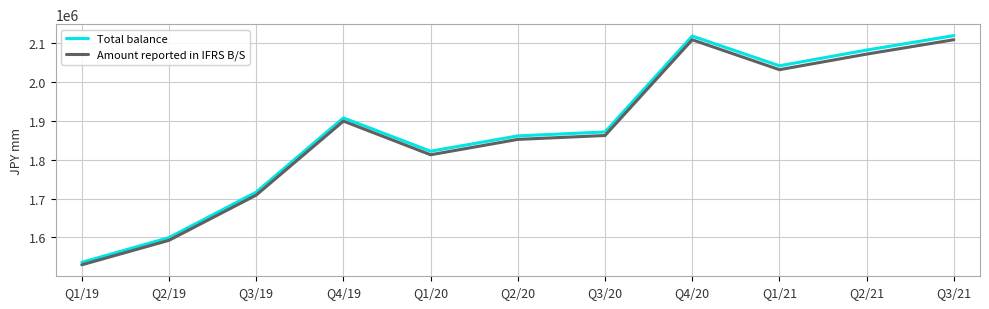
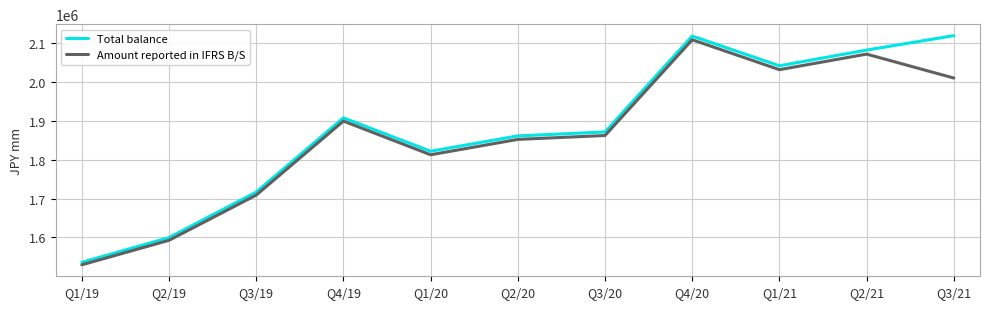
  {
    "Total balance": {
      "Q2/19": 1600000,
      "Q3/19": 1720000,
      "Q4/19": 1910000,
      "Q1/20": 1820000,
      "Q2/20": 1860000,
      "Q3/20": 1870000,
      "Q4/20": 2120000,
      "Q1/21": 2040000,
      "Q2/21": 2080000,
      "Q3/21": 2120000
    },
    "Amount reported in IFRS B/S": {
      "Q2/19": 1590000,
      "Q3/19": 1710000,
      "Q4/19": 1900000,
      "Q1/20": 1810000,
      "Q2/20": 1850000,
      "Q3/20": 1860000,
      "Q4/20": 2110000,
      "Q1/21": 2030000,
      "Q2/21": 2070000,
-     "Q3/21": 2110000
+     "Q3/21": 2010000
    }
  }
